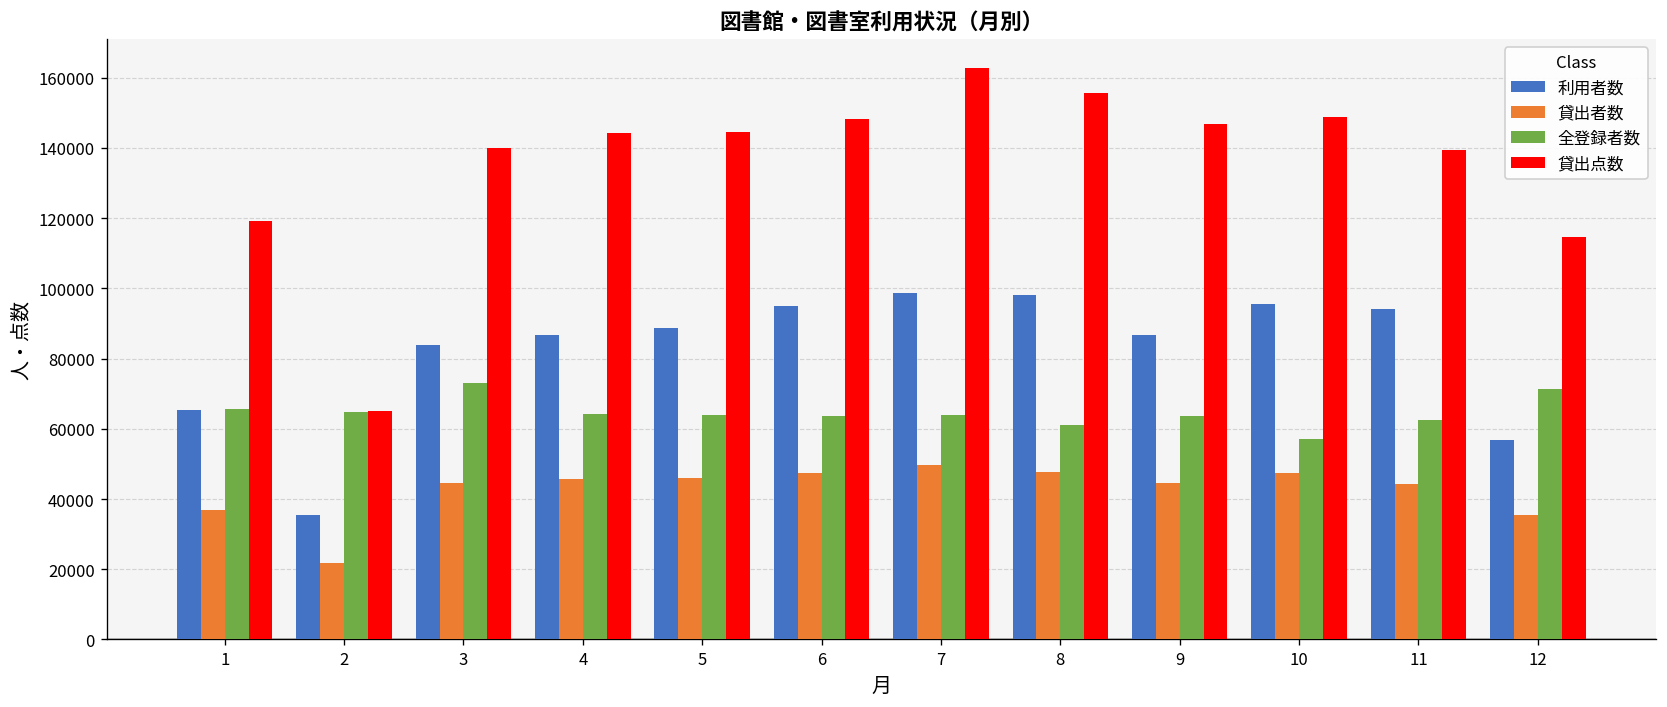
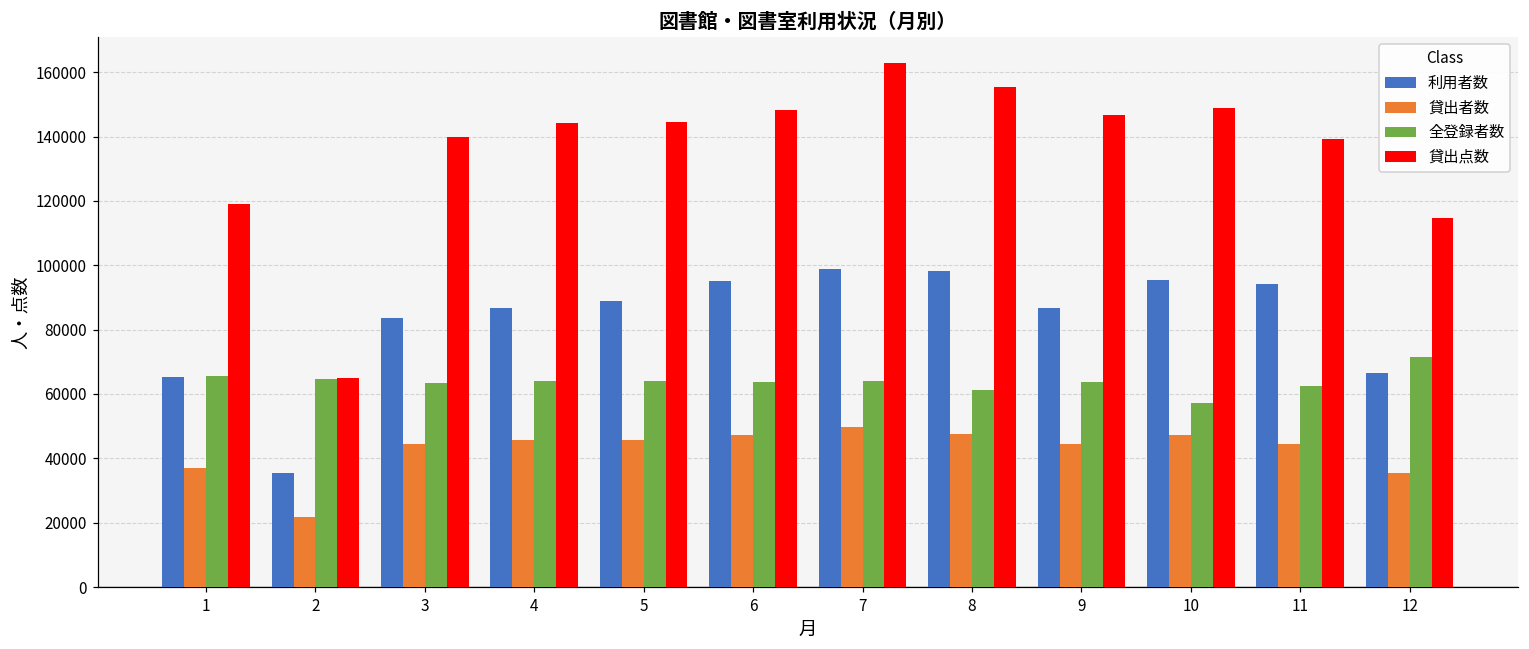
  {
    "利用者数": {
      "1": 65000,
      "2": 36000,
      "3": 84000,
      "4": 87000,
      "5": 89000,
      "6": 95000,
      "7": 99000,
      "8": 98000,
      "9": 87000,
      "10": 96000,
      "11": 94000,
-     "12": 57000
+     "12": 67000
    },
    "貸出者数": {
      "1": 37000,
      "2": 22000,
      "3": 45000,
      "4": 46000,
      "5": 46000,
      "6": 47000,
      "7": 50000,
      "8": 48000,
      "9": 45000,
      "10": 47000,
      "11": 44000,
      "12": 35000
    },
    "全登録者数": {
      "1": 66000,
      "2": 65000,
-     "3": 73000,
+     "3": 63000,
      "4": 64000,
      "5": 64000,
      "6": 64000,
      "7": 64000,
      "8": 61000,
      "9": 64000,
      "10": 57000,
      "11": 63000,
      "12": 71000
    },
    "貸出点数": {
      "1": 119000,
      "2": 65000,
      "3": 140000,
      "4": 144000,
      "5": 145000,
      "6": 148000,
      "7": 163000,
      "8": 156000,
      "9": 147000,
      "10": 149000,
      "11": 139000,
      "12": 115000
    }
  }
